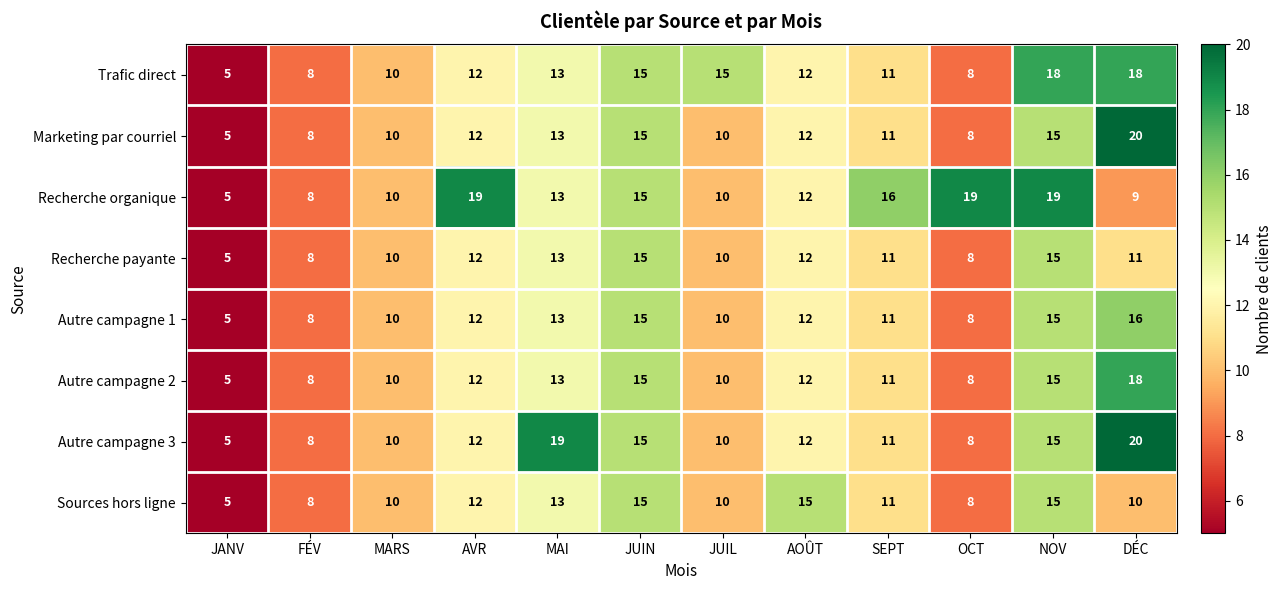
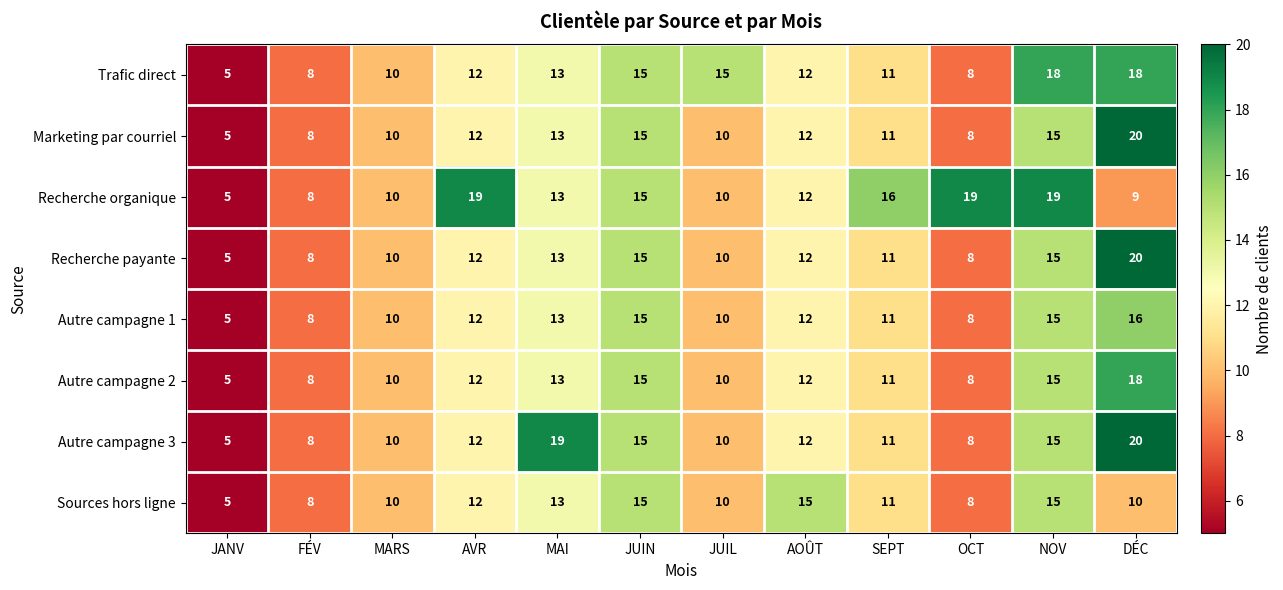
  {
    "Trafic direct": {
      "JANV": 5,
      "FÉV": 8,
      "MARS": 10,
      "AVR": 12,
      "MAI": 13,
      "JUIN": 15,
      "JUIL": 15,
      "AOÛT": 12,
      "SEPT": 11,
      "OCT": 8,
      "NOV": 18,
      "DÉC": 18
    },
    "Marketing par courriel": {
      "JANV": 5,
      "FÉV": 8,
      "MARS": 10,
      "AVR": 12,
      "MAI": 13,
      "JUIN": 15,
      "JUIL": 10,
      "AOÛT": 12,
      "SEPT": 11,
      "OCT": 8,
      "NOV": 15,
      "DÉC": 20
    },
    "Recherche organique": {
      "JANV": 5,
      "FÉV": 8,
      "MARS": 10,
      "AVR": 19,
      "MAI": 13,
      "JUIN": 15,
      "JUIL": 10,
      "AOÛT": 12,
      "SEPT": 16,
      "OCT": 19,
      "NOV": 19,
      "DÉC": 9
    },
    "Recherche payante": {
      "JANV": 5,
      "FÉV": 8,
      "MARS": 10,
      "AVR": 12,
      "MAI": 13,
      "JUIN": 15,
      "JUIL": 10,
      "AOÛT": 12,
      "SEPT": 11,
      "OCT": 8,
      "NOV": 15,
-     "DÉC": 11
+     "DÉC": 20
    },
    "Autre campagne 1": {
      "JANV": 5,
      "FÉV": 8,
      "MARS": 10,
      "AVR": 12,
      "MAI": 13,
      "JUIN": 15,
      "JUIL": 10,
      "AOÛT": 12,
      "SEPT": 11,
      "OCT": 8,
      "NOV": 15,
      "DÉC": 16
    },
    "Autre campagne 2": {
      "JANV": 5,
      "FÉV": 8,
      "MARS": 10,
      "AVR": 12,
      "MAI": 13,
      "JUIN": 15,
      "JUIL": 10,
      "AOÛT": 12,
      "SEPT": 11,
      "OCT": 8,
      "NOV": 15,
      "DÉC": 18
    },
    "Autre campagne 3": {
      "JANV": 5,
      "FÉV": 8,
      "MARS": 10,
      "AVR": 12,
      "MAI": 19,
      "JUIN": 15,
      "JUIL": 10,
      "AOÛT": 12,
      "SEPT": 11,
      "OCT": 8,
      "NOV": 15,
      "DÉC": 20
    },
    "Sources hors ligne": {
      "JANV": 5,
      "FÉV": 8,
      "MARS": 10,
      "AVR": 12,
      "MAI": 13,
      "JUIN": 15,
      "JUIL": 10,
      "AOÛT": 15,
      "SEPT": 11,
      "OCT": 8,
      "NOV": 15,
      "DÉC": 10
    }
  }
